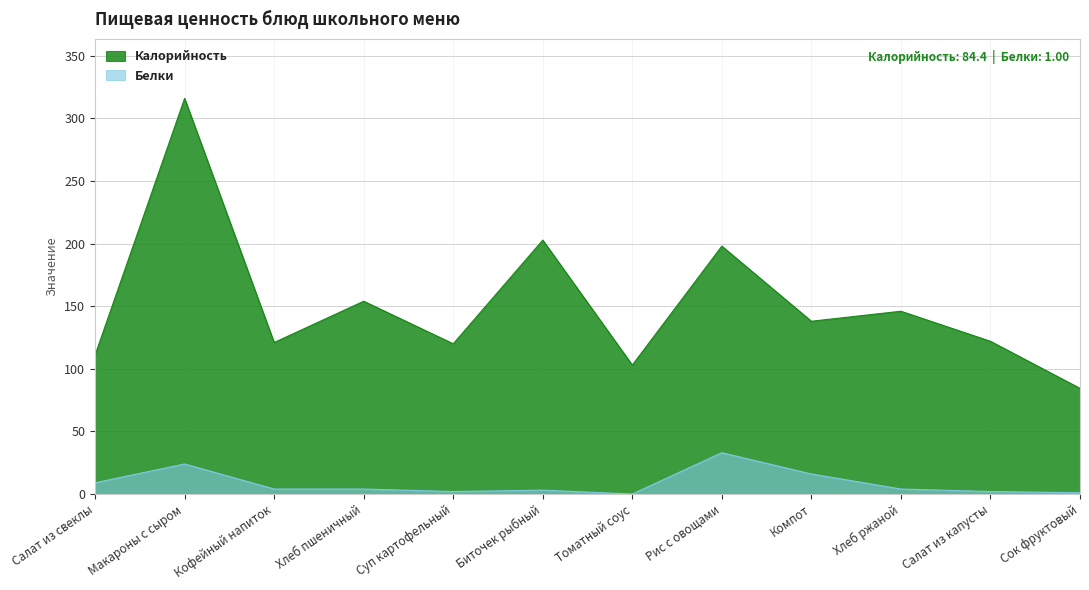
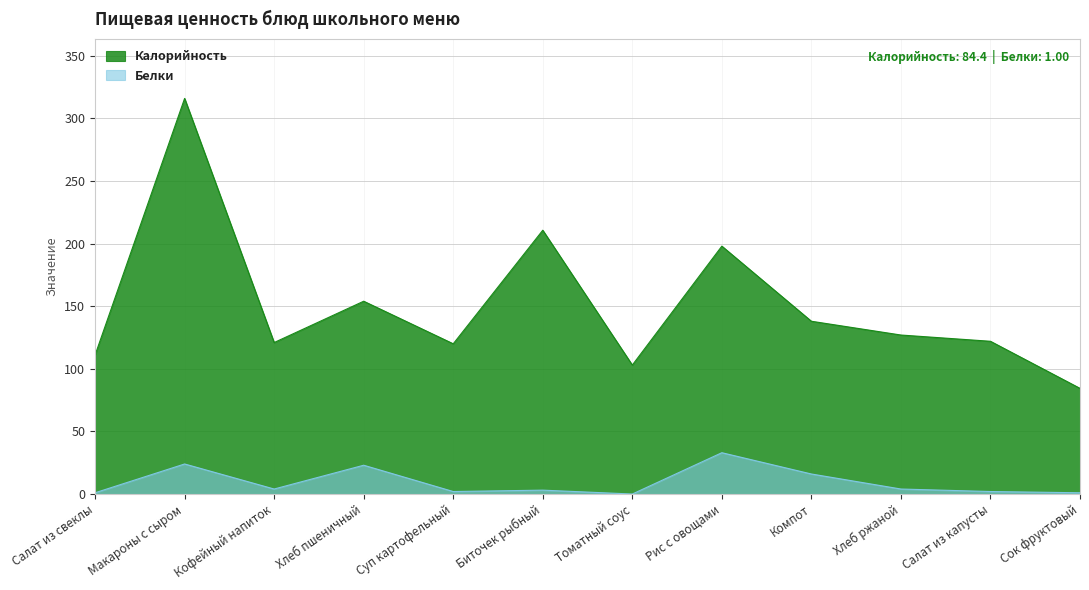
  {
    "Калорийность": {
      "Салат из свеклы": 111,
      "Макароны с сыром": 316,
      "Кофейный напиток": 121,
      "Хлеб пшеничный": 154,
      "Суп картофельный": 120,
-     "Биточек рыбный": 203,
+     "Биточек рыбный": 211,
      "Томатный соус": 103,
      "Рис с овощами": 198,
      "Компот": 138,
-     "Хлеб ржаной": 146,
+     "Хлеб ржаной": 127,
      "Салат из капусты": 122,
      "Сок фруктовый": 84
    },
    "Белки": {
-     "Салат из свеклы": 9,
+     "Салат из свеклы": 1,
      "Макароны с сыром": 24,
      "Кофейный напиток": 4,
-     "Хлеб пшеничный": 4,
+     "Хлеб пшеничный": 23,
      "Суп картофельный": 2,
      "Биточек рыбный": 3,
      "Томатный соус": 0,
      "Рис с овощами": 33,
      "Компот": 16,
      "Хлеб ржаной": 4,
      "Салат из капусты": 2,
      "Сок фруктовый": 1
    }
  }
